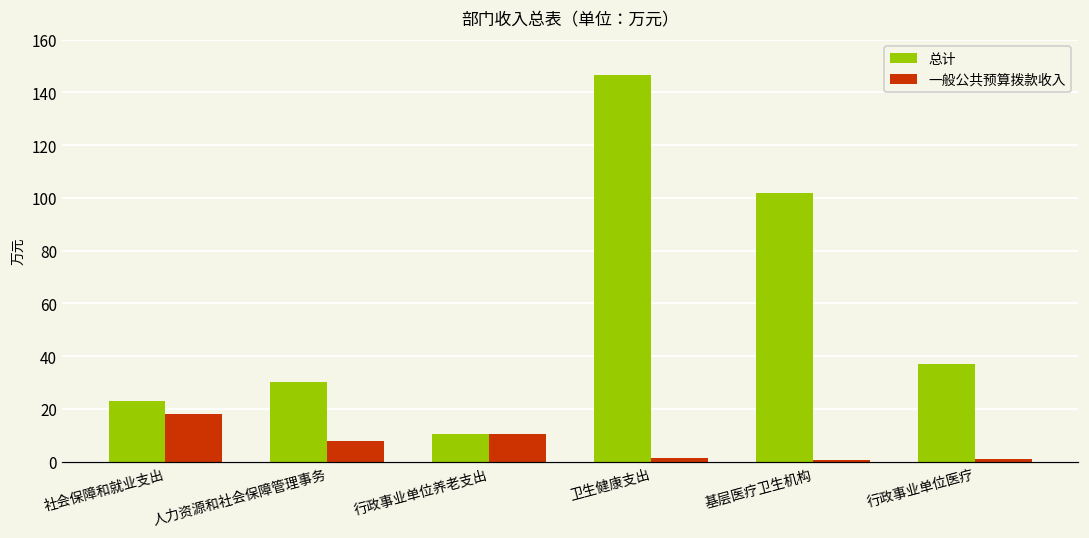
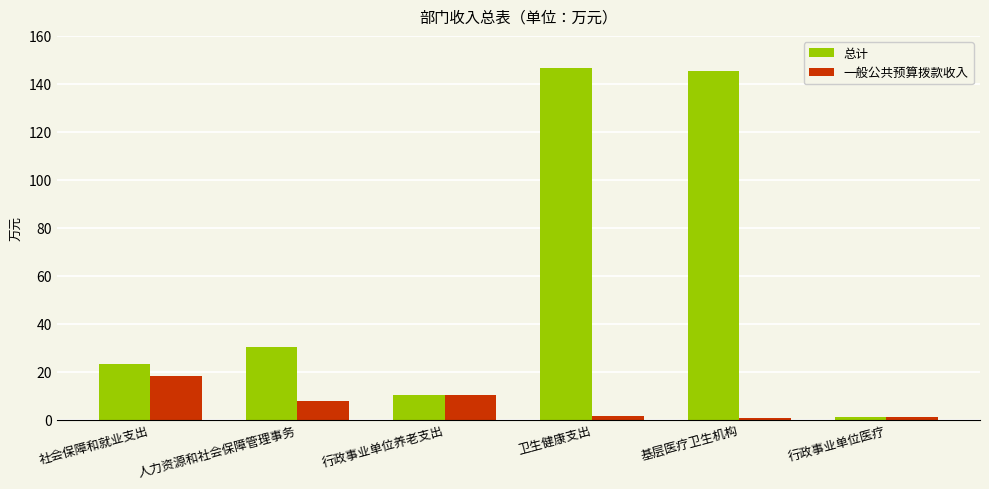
  {
    "总计": {
      "社会保障和就业支出": 23,
      "人力资源和社会保障管理事务": 30,
      "行政事业单位养老支出": 10,
      "卫生健康支出": 147,
-     "基层医疗卫生机构": 102,
-     "行政事业单位医疗": 37
+     "基层医疗卫生机构": 146,
+     "行政事业单位医疗": 1
    },
    "一般公共预算拨款收入": {
      "社会保障和就业支出": 18,
      "人力资源和社会保障管理事务": 8,
      "行政事业单位养老支出": 10,
      "卫生健康支出": 2
    }
  }
